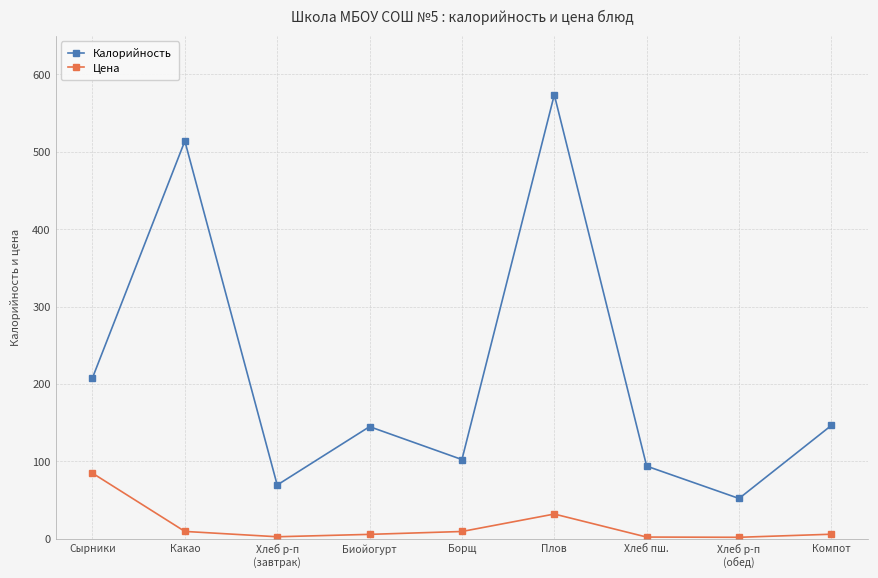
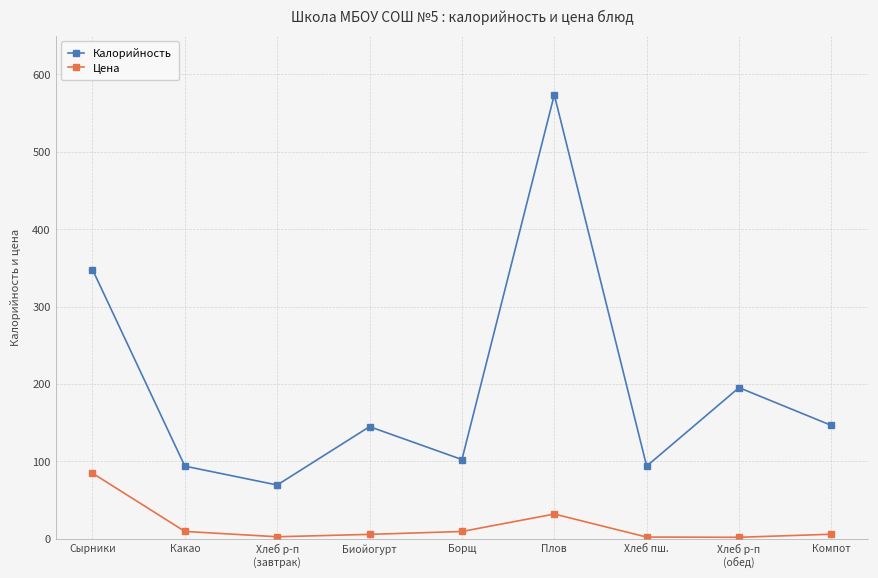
  {
    "Калорийность": {
-     "Сырники": 210,
-     "Какао": 510,
+     "Сырники": 350,
+     "Какао": 90,
      "Хлеб р-п (завтрак)": 70,
      "Биойогурт": 150,
      "Борщ": 100,
      "Плов": 570,
      "Хлеб пш.": 90,
-     "Хлеб р-п (обед)": 50,
+     "Хлеб р-п (обед)": 200,
      "Компот": 150
    },
    "Цена": {
      "Сырники": 80,
      "Какао": 10,
      "Хлеб р-п (завтрак)": 0,
      "Биойогурт": 10,
      "Борщ": 10,
      "Плов": 30,
      "Хлеб пш.": 0,
      "Хлеб р-п (обед)": 0,
      "Компот": 10
    }
  }
